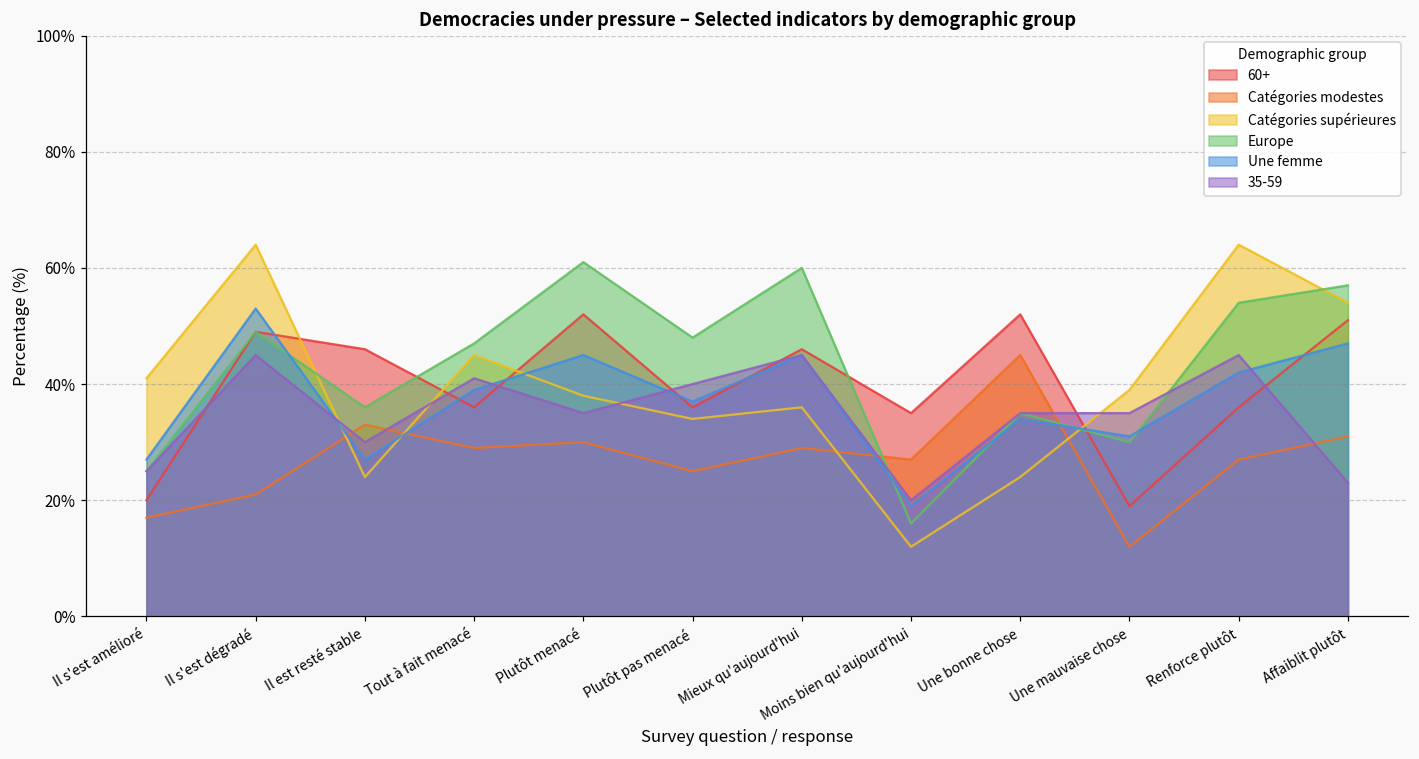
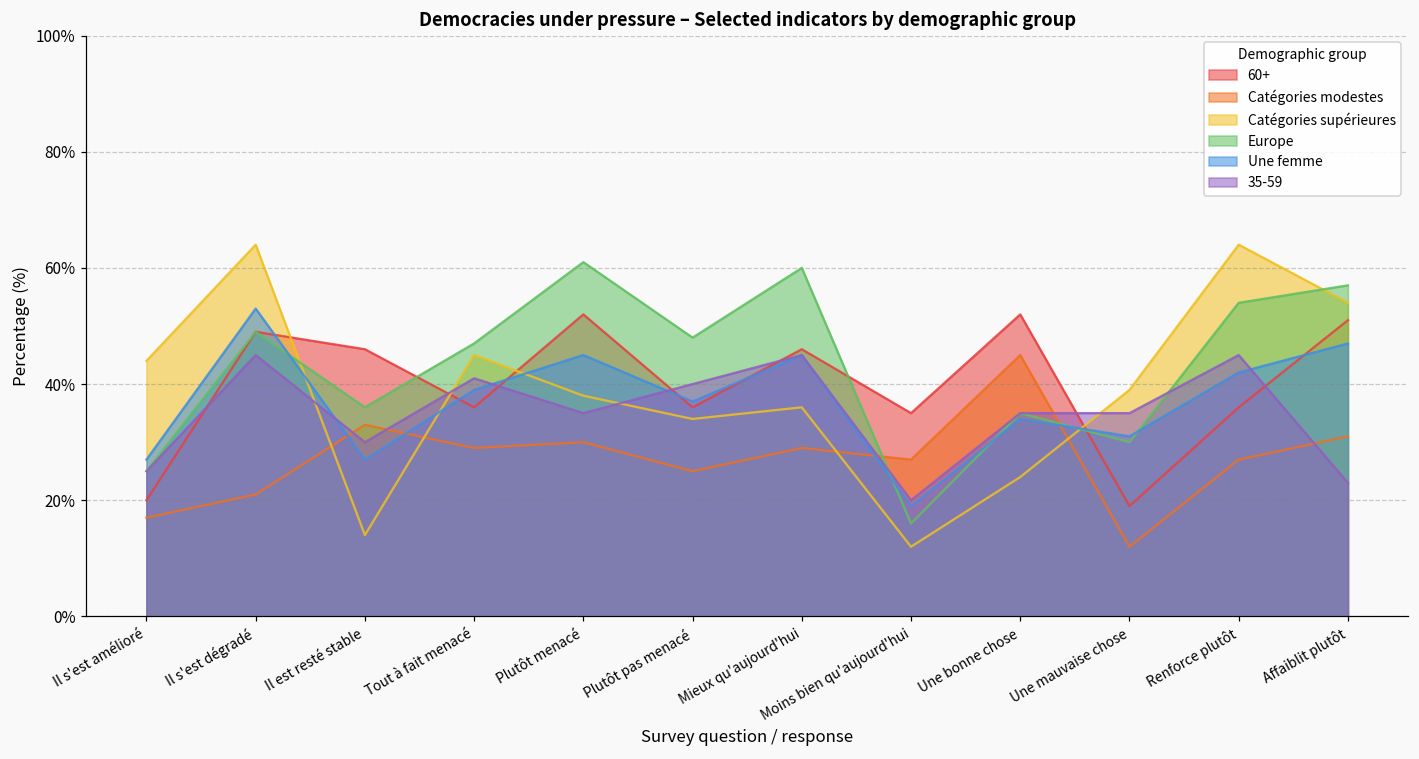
  {
    "Catégories supérieures": {
-     "Il s'est amélioré": "41%",
+     "Il s'est amélioré": "44%",
      "Il s'est dégradé": "64%",
-     "Il est resté stable": "24%",
+     "Il est resté stable": "14%",
      "Tout à fait menacé": "45%",
      "Plutôt menacé": "38%",
      "Plutôt pas menacé": "34%",
      "Mieux qu'aujourd'hui": "36%",
      "Moins bien qu'aujourd'hui": "12%",
      "Une bonne chose": "24%",
      "Une mauvaise chose": "39%",
      "Renforce plutôt": "64%",
      "Affaiblit plutôt": "54%"
    },
    "Europe": {
      "Il est resté stable": "36%",
      "Tout à fait menacé": "47%",
      "Plutôt menacé": "61%",
      "Plutôt pas menacé": "48%",
      "Mieux qu'aujourd'hui": "60%",
      "Moins bien qu'aujourd'hui": "16%",
      "Une mauvaise chose": "30%",
      "Renforce plutôt": "54%",
      "Affaiblit plutôt": "57%"
    },
    "Une femme": {
      "Il s'est amélioré": "27%",
      "Il s'est dégradé": "53%",
      "Il est resté stable": "27%",
      "Tout à fait menacé": "39%",
      "Plutôt menacé": "45%",
      "Plutôt pas menacé": "37%",
      "Moins bien qu'aujourd'hui": "19%",
      "Une bonne chose": "34%",
      "Une mauvaise chose": "31%",
      "Renforce plutôt": "42%",
      "Affaiblit plutôt": "47%"
    },
    "35-59": {
      "Il s'est dégradé": "45%",
      "Il est resté stable": "30%",
      "Tout à fait menacé": "41%",
      "Plutôt menacé": "35%",
      "Plutôt pas menacé": "40%",
      "Moins bien qu'aujourd'hui": "20%",
      "Une mauvaise chose": "35%",
      "Renforce plutôt": "45%",
      "Affaiblit plutôt": "23%"
    }
  }
